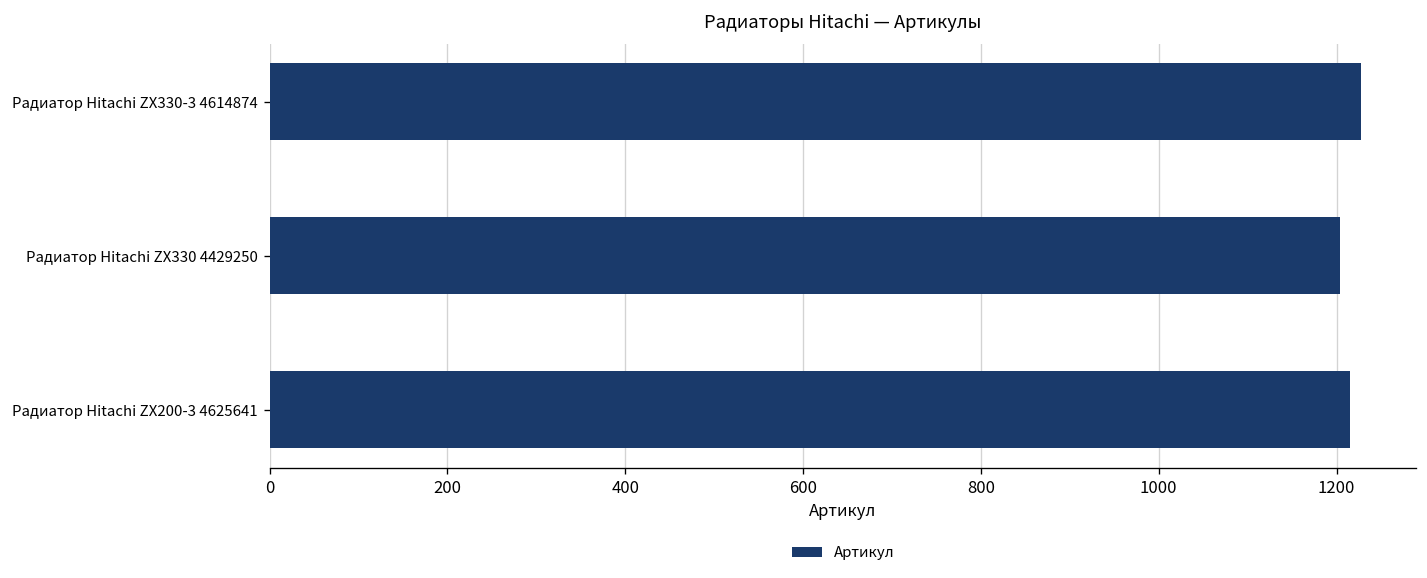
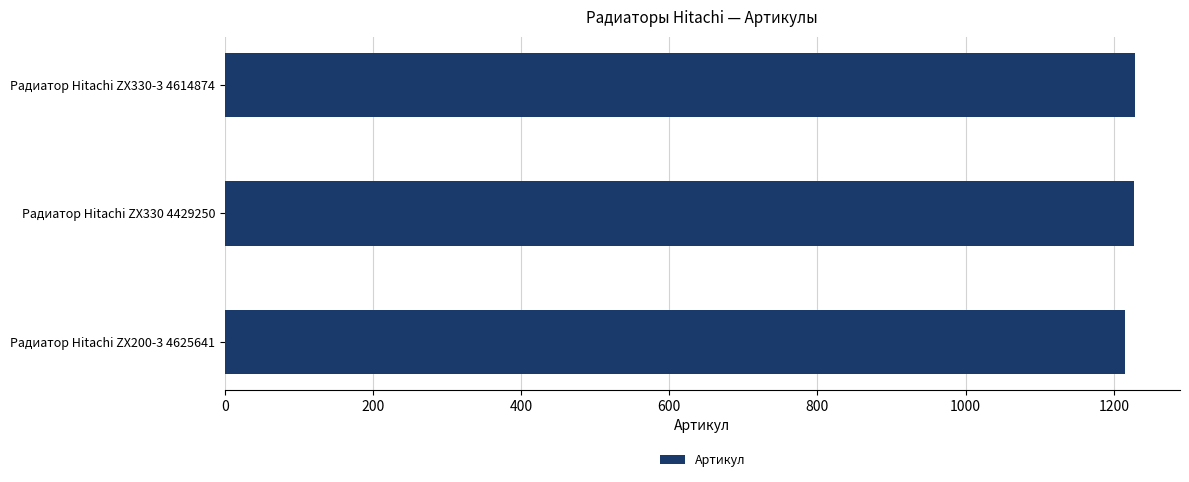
  {
    "Радиатор Hitachi ZX330-3 4614874": 1230,
-   "Радиатор Hitachi ZX330 4429250": 1200,
+   "Радиатор Hitachi ZX330 4429250": 1230,
    "Радиатор Hitachi ZX200-3 4625641": 1220
  }
